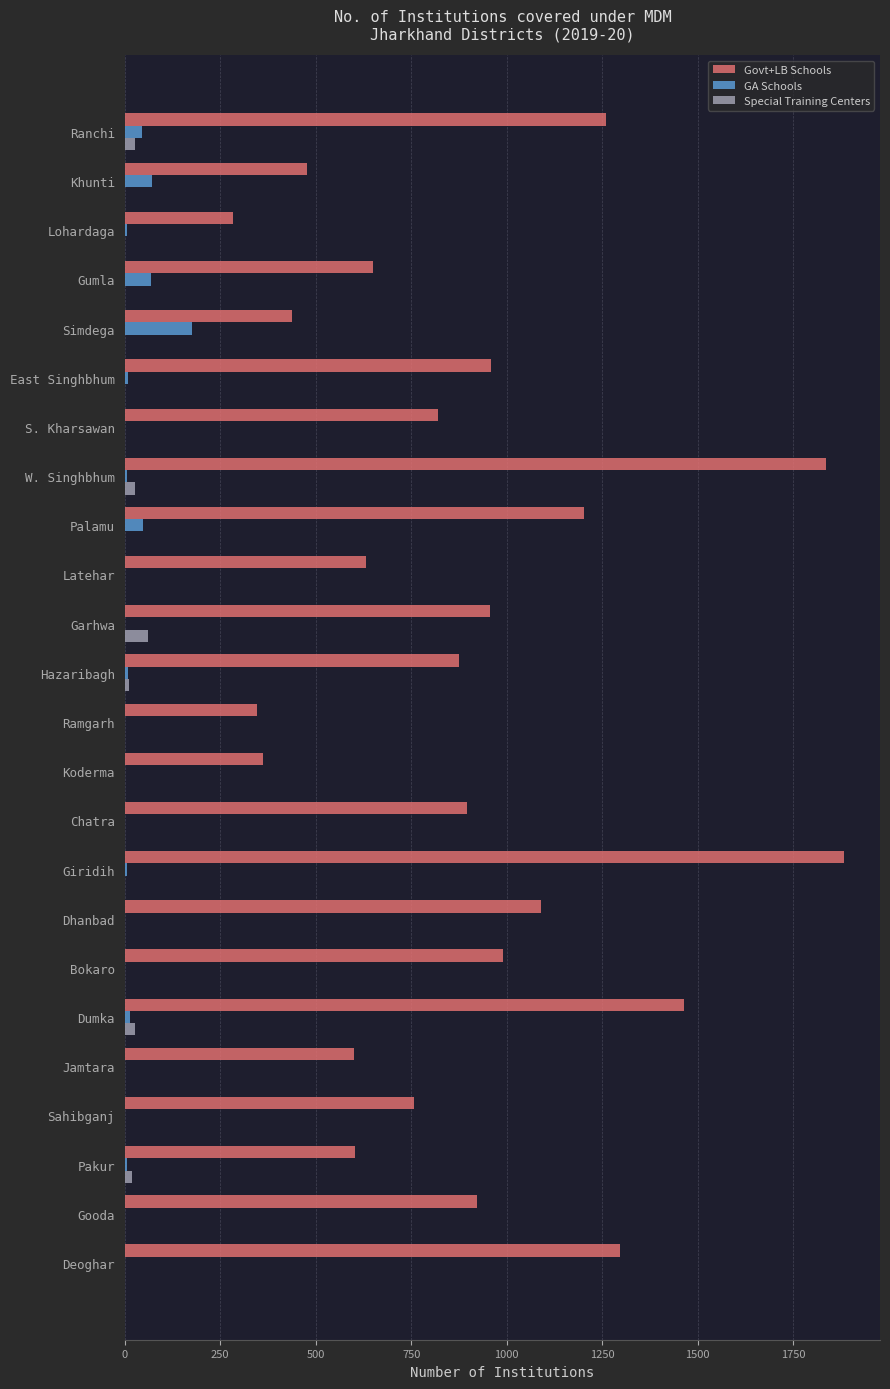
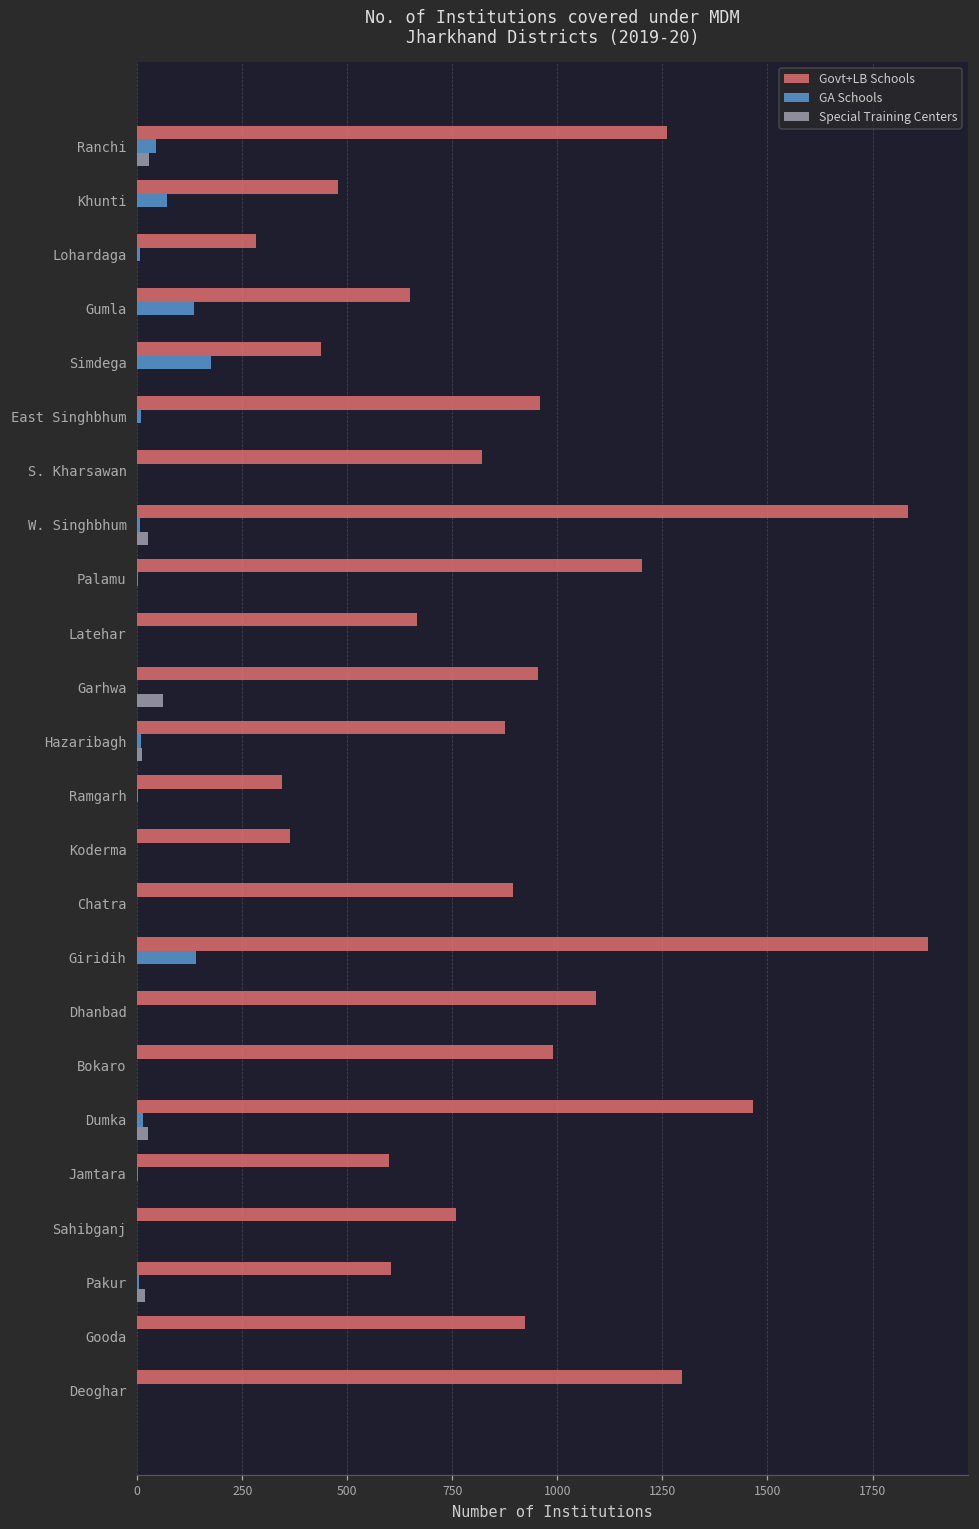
  {
    "Govt+LB Schools": {
      "Ranchi": 1260,
      "Khunti": 480,
      "Lohardaga": 280,
      "Gumla": 650,
      "Simdega": 440,
      "East Singhbhum": 960,
      "S. Kharsawan": 820,
      "W. Singhbhum": 1840,
      "Palamu": 1200,
-     "Latehar": 630,
+     "Latehar": 670,
      "Garhwa": 960,
      "Hazaribagh": 880,
      "Ramgarh": 350,
      "Koderma": 360,
      "Chatra": 900,
      "Giridih": 1880,
      "Dhanbad": 1090,
      "Bokaro": 990,
      "Dumka": 1470,
      "Jamtara": 600,
      "Sahibganj": 760,
      "Pakur": 600,
      "Gooda": 920,
      "Deoghar": 1300
    },
    "GA Schools": {
      "Ranchi": 40,
      "Khunti": 70,
      "Lohardaga": 10,
-     "Gumla": 70,
+     "Gumla": 130,
      "Simdega": 180,
      "East Singhbhum": 10,
      "S. Kharsawan": 0,
-     "Palamu": 50,
+     "Palamu": 0,
      "Latehar": 0,
      "Garhwa": 0,
      "Hazaribagh": 10,
      "Koderma": 0,
      "Chatra": 0,
-     "Giridih": 10,
+     "Giridih": 140,
      "Dhanbad": 0,
      "Bokaro": 0,
      "Dumka": 10,
      "Sahibganj": 0,
      "Gooda": 0,
      "Deoghar": 0
    },
    "Special Training Centers": {
      "Ranchi": 30,
      "Khunti": 0,
      "Lohardaga": 0,
      "Gumla": 0,
      "Simdega": 0,
      "East Singhbhum": 0,
      "S. Kharsawan": 0,
      "W. Singhbhum": 30,
      "Palamu": 0,
      "Latehar": 0,
      "Garhwa": 60,
      "Hazaribagh": 10,
      "Ramgarh": 0,
      "Koderma": 0,
      "Chatra": 0,
      "Giridih": 0,
      "Dhanbad": 0,
      "Bokaro": 0,
      "Dumka": 30,
      "Jamtara": 0,
      "Sahibganj": 0,
      "Pakur": 20,
      "Gooda": 0,
      "Deoghar": 0
    }
  }
